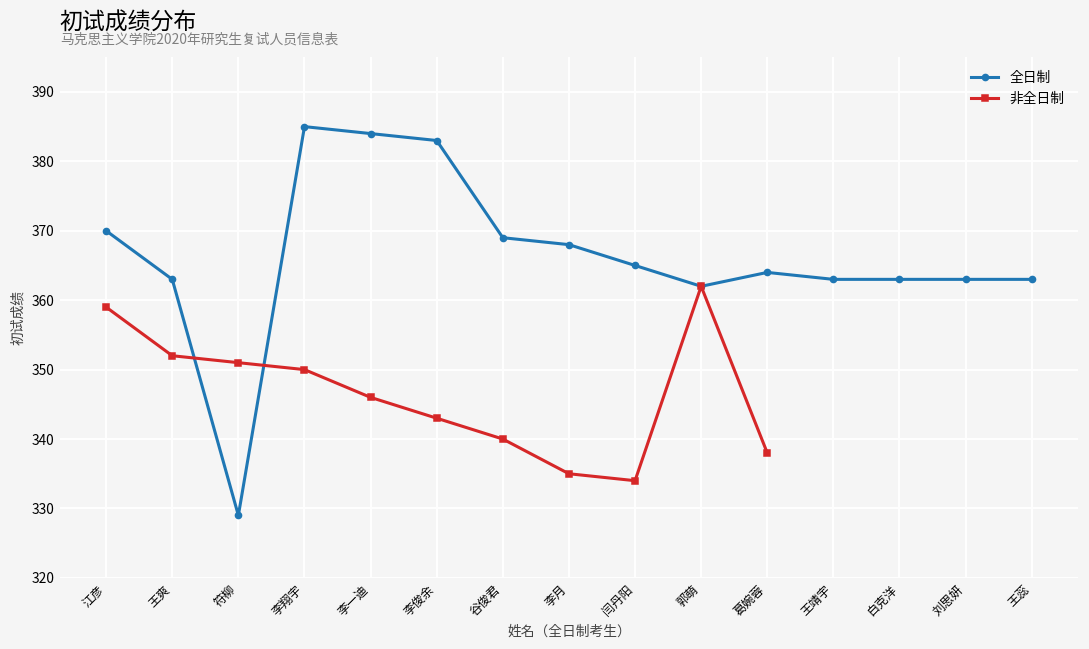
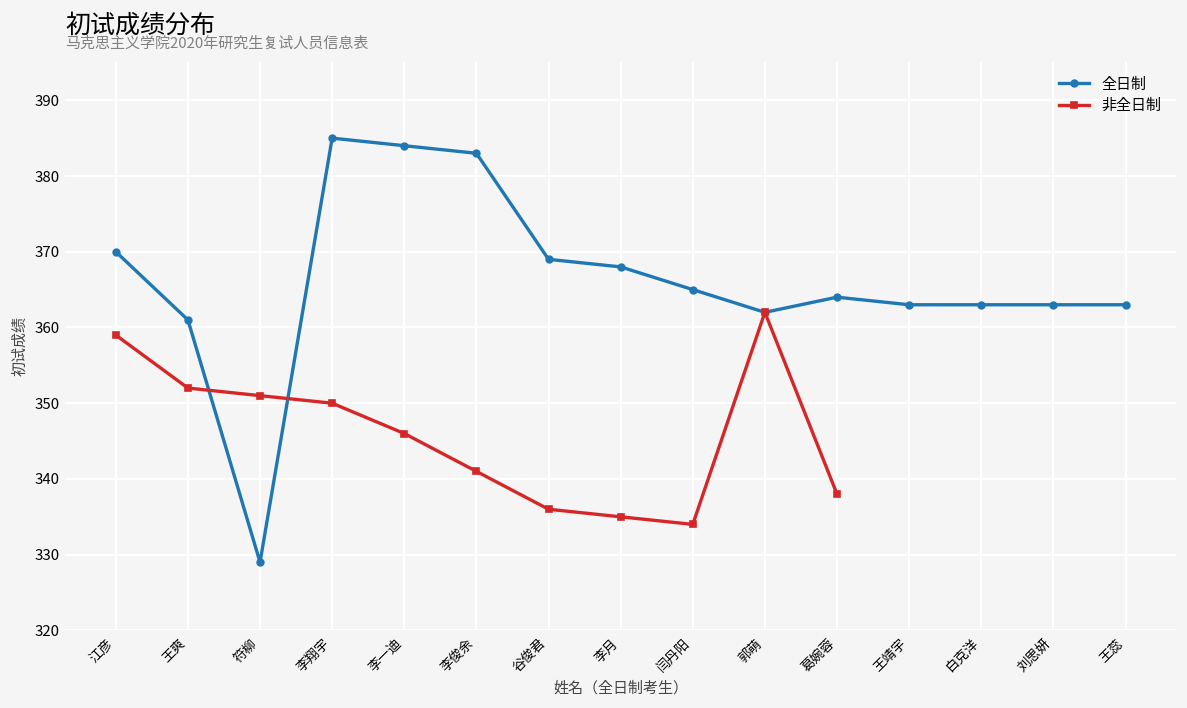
  {
    "全日制": {
      "江彦": 370,
-     "王爽": 363,
+     "王爽": 361,
      "符柳": 329,
      "李翔宇": 385,
      "李一迪": 384,
      "李俊余": 383,
      "谷俊君": 369,
      "李月": 368,
      "闫丹阳": 365,
      "葛婉蓉": 364,
      "王靖宇": 363,
      "白克洋": 363,
      "刘思妍": 363,
      "王蕊": 363
    },
    "非全日制": {
      "江彦": 359,
      "王爽": 352,
      "符柳": 351,
      "李翔宇": 350,
      "李一迪": 346,
-     "李俊余": 343,
-     "谷俊君": 340,
+     "李俊余": 341,
+     "谷俊君": 336,
      "李月": 335,
      "闫丹阳": 334,
      "葛婉蓉": 338
    }
  }
